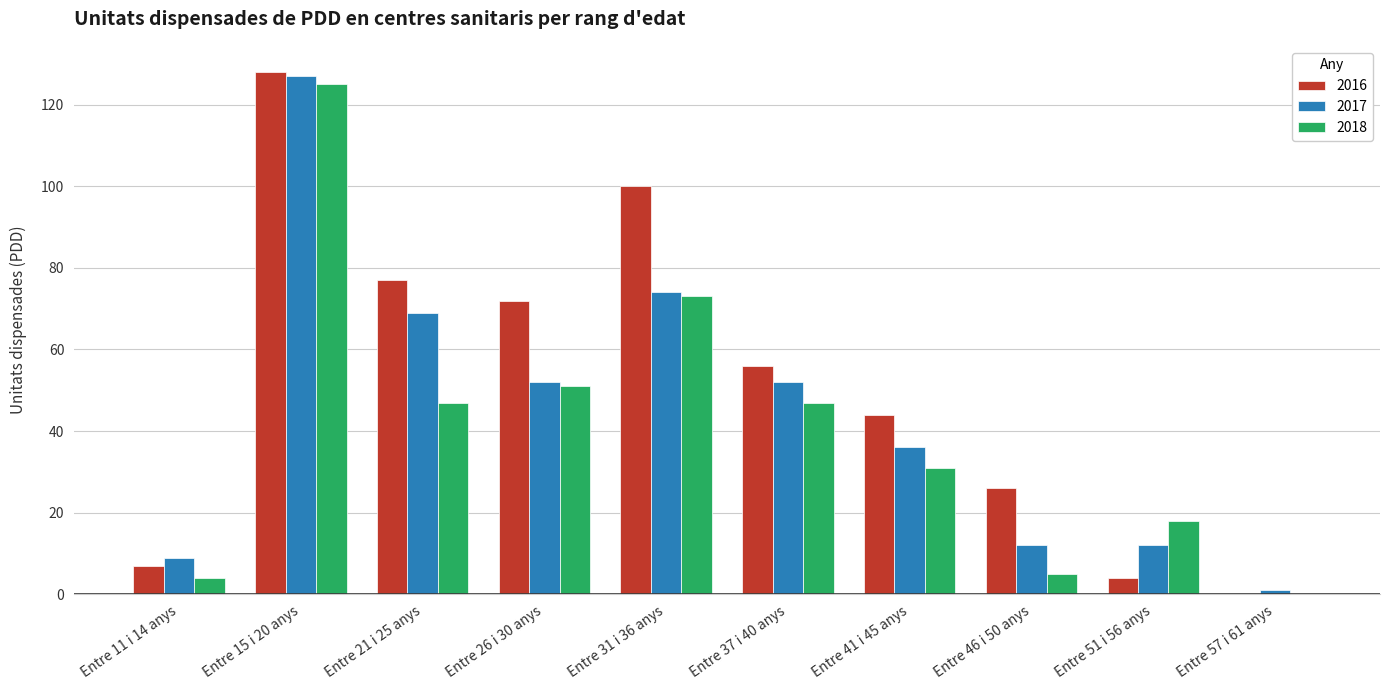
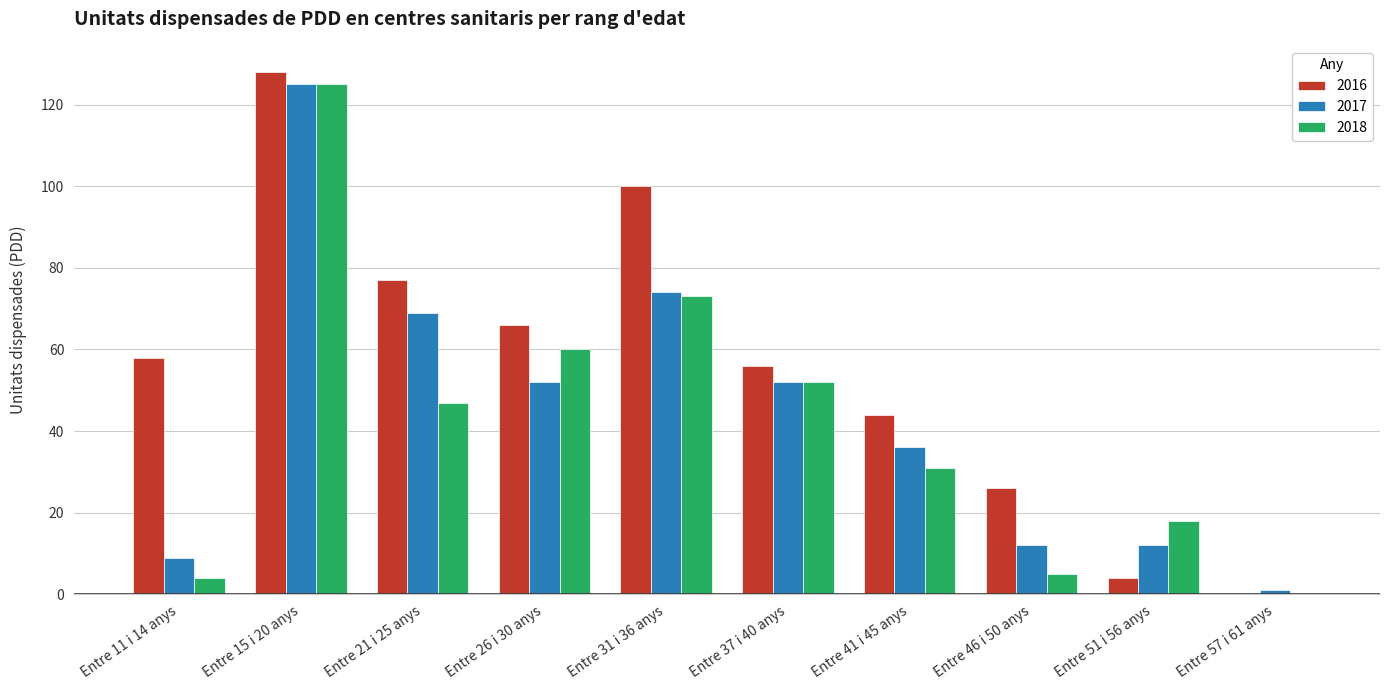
  {
    "2016": {
-     "Entre 11 i 14 anys": 7,
+     "Entre 11 i 14 anys": 58,
      "Entre 15 i 20 anys": 128,
      "Entre 21 i 25 anys": 77,
-     "Entre 26 i 30 anys": 72,
+     "Entre 26 i 30 anys": 66,
      "Entre 31 i 36 anys": 100,
      "Entre 37 i 40 anys": 56,
      "Entre 41 i 45 anys": 44,
      "Entre 46 i 50 anys": 26,
      "Entre 51 i 56 anys": 4,
      "Entre 57 i 61 anys": 0
    },
    "2017": {
      "Entre 11 i 14 anys": 9,
-     "Entre 15 i 20 anys": 127,
+     "Entre 15 i 20 anys": 125,
      "Entre 21 i 25 anys": 69,
      "Entre 26 i 30 anys": 52,
      "Entre 31 i 36 anys": 74,
      "Entre 37 i 40 anys": 52,
      "Entre 41 i 45 anys": 36,
      "Entre 46 i 50 anys": 12,
      "Entre 51 i 56 anys": 12,
      "Entre 57 i 61 anys": 1
    },
    "2018": {
      "Entre 11 i 14 anys": 4,
      "Entre 15 i 20 anys": 125,
      "Entre 21 i 25 anys": 47,
-     "Entre 26 i 30 anys": 51,
+     "Entre 26 i 30 anys": 60,
      "Entre 31 i 36 anys": 73,
-     "Entre 37 i 40 anys": 47,
+     "Entre 37 i 40 anys": 52,
      "Entre 41 i 45 anys": 31,
      "Entre 46 i 50 anys": 5,
      "Entre 51 i 56 anys": 18,
      "Entre 57 i 61 anys": 0
    }
  }
